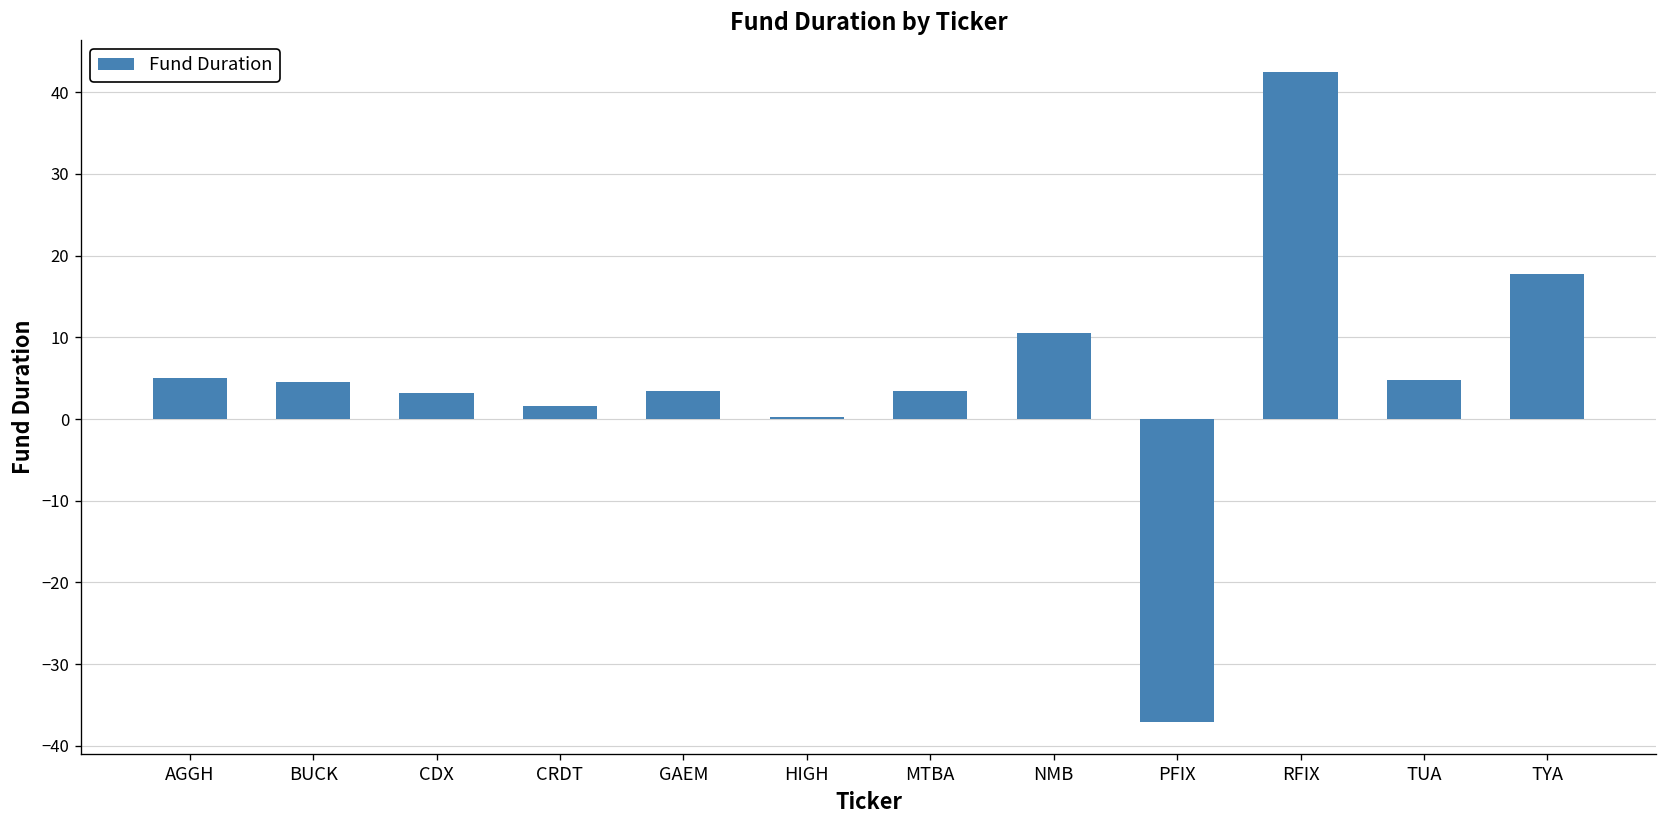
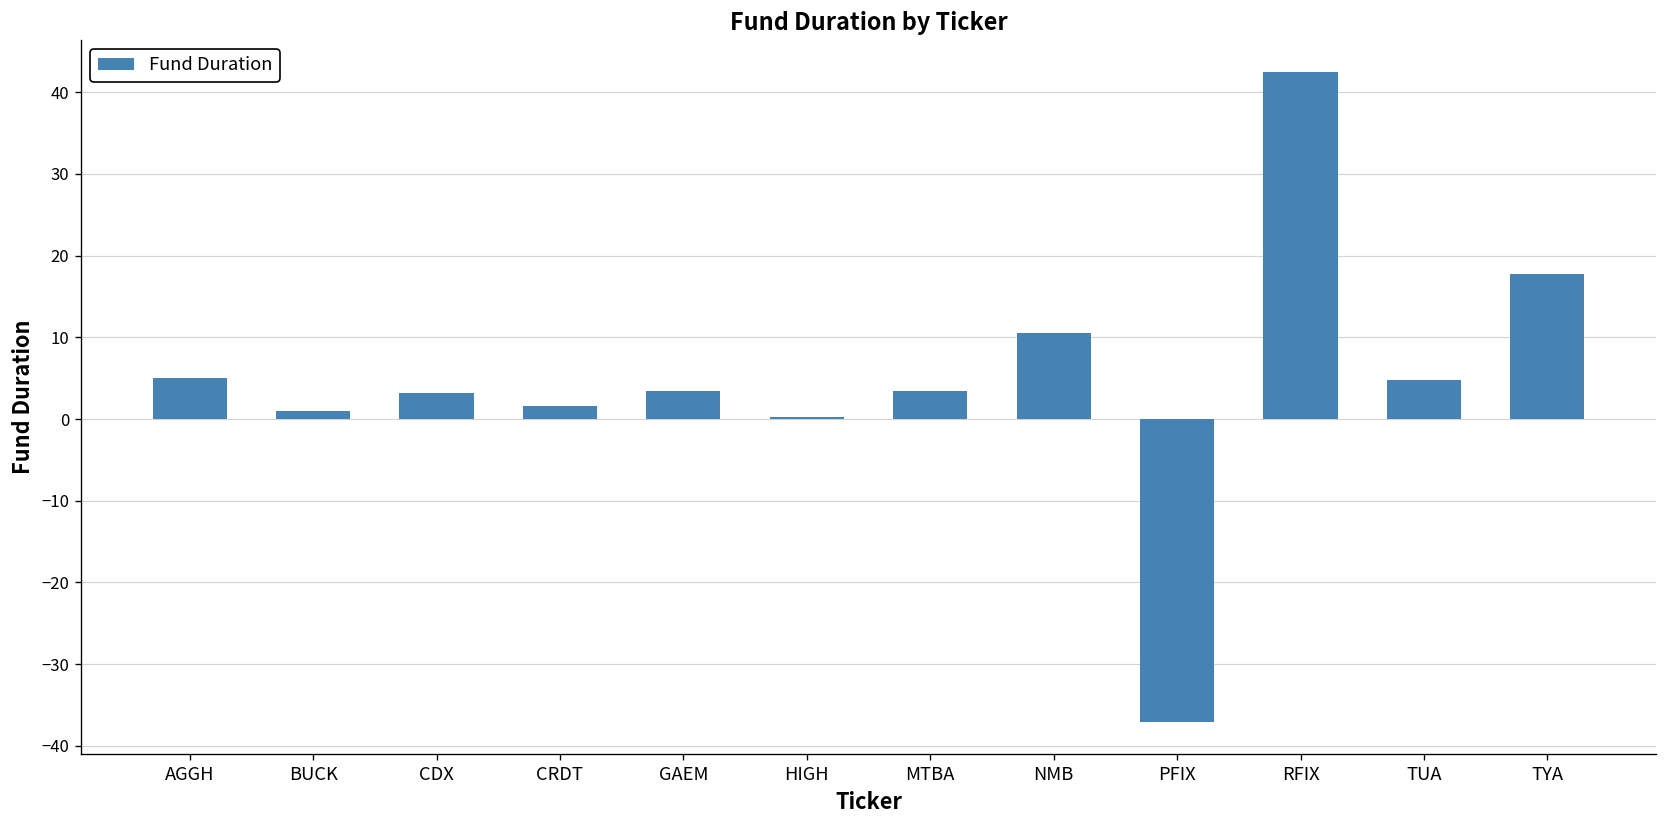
  {
    "AGGH": 5,
-   "BUCK": 4,
+   "BUCK": 1,
    "CDX": 3,
    "CRDT": 2,
    "GAEM": 3,
    "MTBA": 3,
    "NMB": 11,
    "PFIX": -37,
    "RFIX": 42,
    "TUA": 5,
    "TYA": 18
  }
